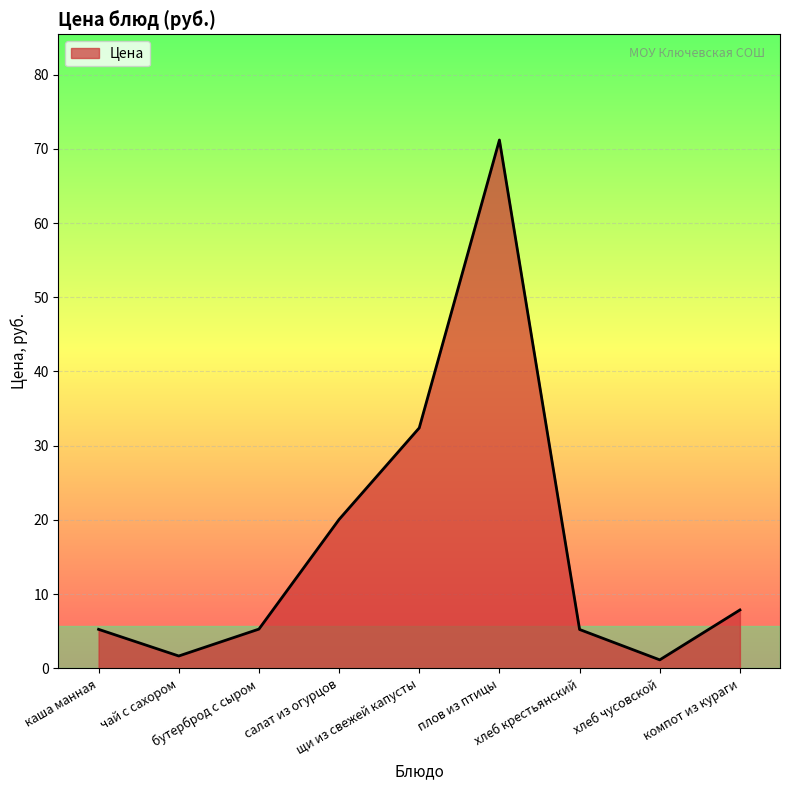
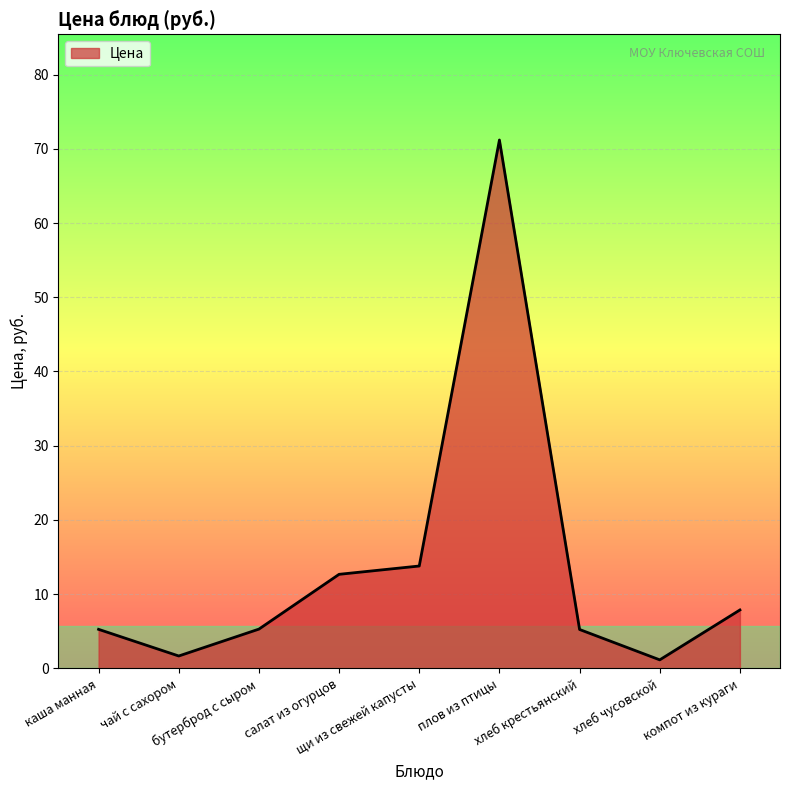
  {
-   "салат из огурцов": 20,
-   "щи из свежей капусты": 32,
+   "салат из огурцов": 13,
+   "щи из свежей капусты": 14,
    "плов из птицы": 71,
    "компот из кураги": 8
  }
